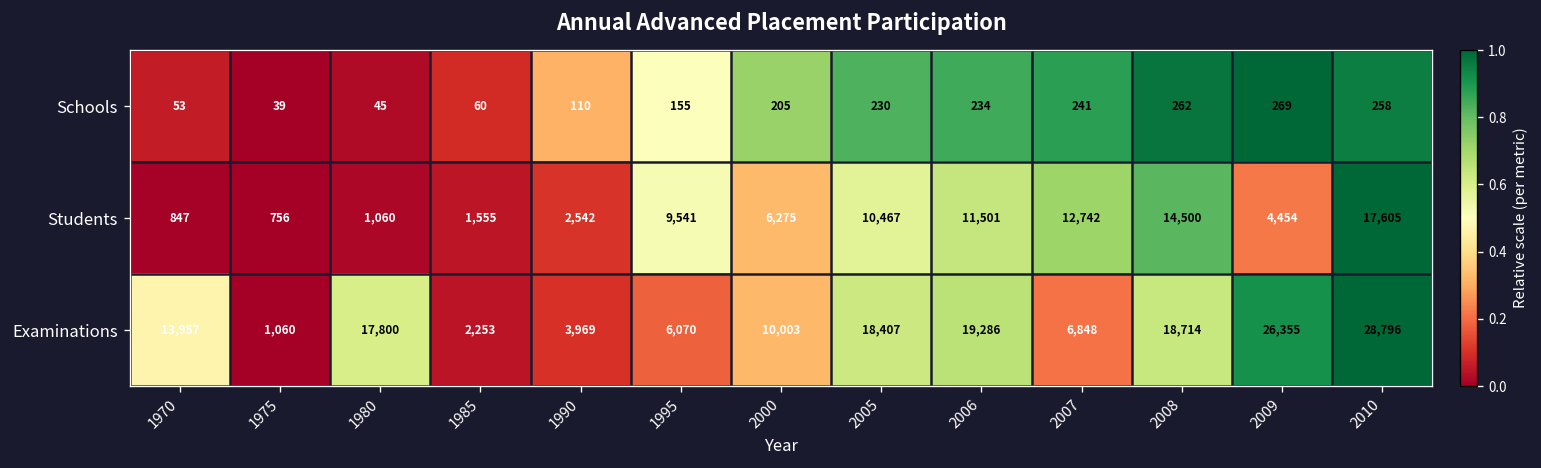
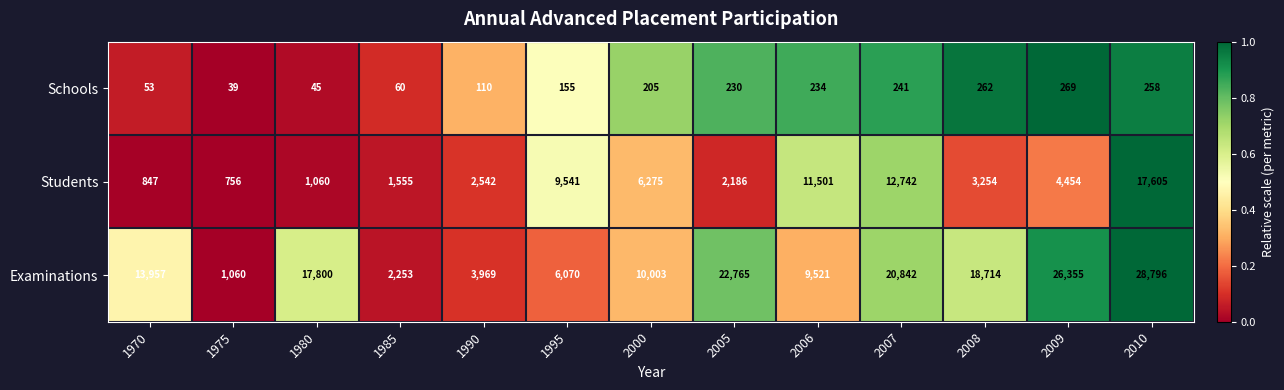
  {
    "Schools": {
      "1970": "53",
      "1975": "39",
      "1980": "45",
      "1985": "60",
      "1990": "110",
      "1995": "155",
      "2000": "205",
      "2005": "230",
      "2006": "234",
      "2007": "241",
      "2008": "262",
      "2009": "269",
      "2010": "258"
    },
    "Students": {
      "1970": "847",
      "1975": "756",
      "1980": "1,060",
      "1985": "1,555",
      "1990": "2,542",
      "1995": "9,541",
      "2000": "6,275",
-     "2005": "10,467",
+     "2005": "2,186",
      "2006": "11,501",
      "2007": "12,742",
-     "2008": "14,500",
+     "2008": "3,254",
      "2009": "4,454",
      "2010": "17,605"
    },
    "Examinations": {
      "1970": "13,957",
      "1975": "1,060",
      "1980": "17,800",
      "1985": "2,253",
      "1990": "3,969",
      "1995": "6,070",
      "2000": "10,003",
-     "2005": "18,407",
-     "2006": "19,286",
-     "2007": "6,848",
+     "2005": "22,765",
+     "2006": "9,521",
+     "2007": "20,842",
      "2008": "18,714",
      "2009": "26,355",
      "2010": "28,796"
    }
  }
